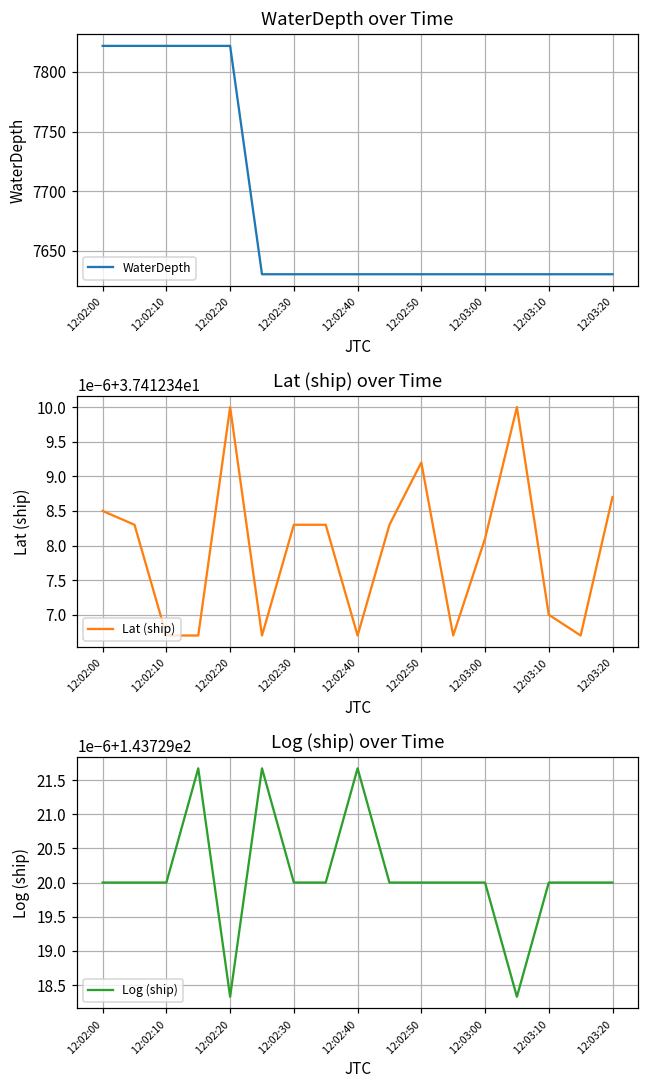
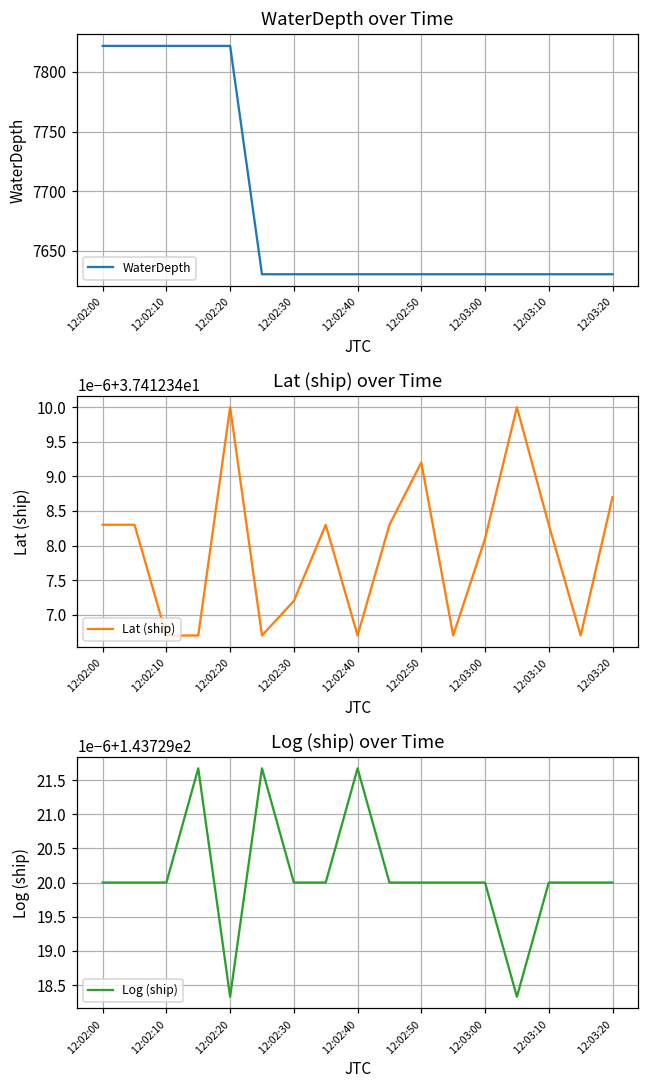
  {
    "WaterDepth over Time": {
      "12:02:00": 7822,
      "12:02:10": 7822,
      "12:02:20": 7822,
      "12:02:30": 7631,
      "12:02:40": 7631,
      "12:02:50": 7631,
      "12:03:00": 7631,
      "12:03:10": 7631,
      "12:03:20": 7631
    },
    "Lat (ship) over Time": {
-     "12:02:00": 37.4123485,
+     "12:02:00": 37.4123483,
      "12:02:20": 37.4123500,
-     "12:02:30": 37.4123483,
+     "12:02:30": 37.4123472,
      "12:02:40": 37.4123467,
      "12:02:50": 37.4123492,
      "12:03:00": 37.4123481,
-     "12:03:10": 37.4123470,
+     "12:03:10": 37.4123483,
      "12:03:20": 37.4123487
    },
    "Log (ship) over Time": {
      "12:02:00": 143.7290200,
      "12:02:10": 143.7290200,
      "12:02:20": 143.7290183,
      "12:02:30": 143.7290200,
      "12:02:40": 143.7290217,
      "12:02:50": 143.7290200,
      "12:03:00": 143.7290200,
      "12:03:10": 143.7290200,
      "12:03:20": 143.7290200
    }
  }
